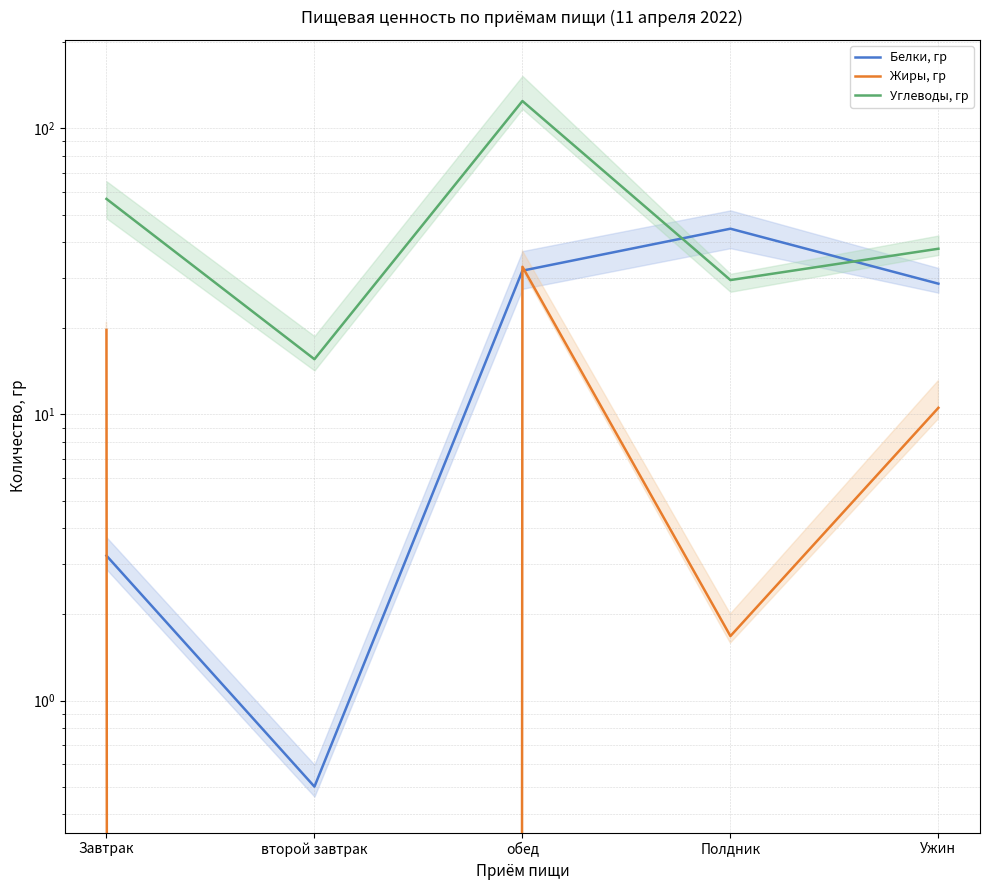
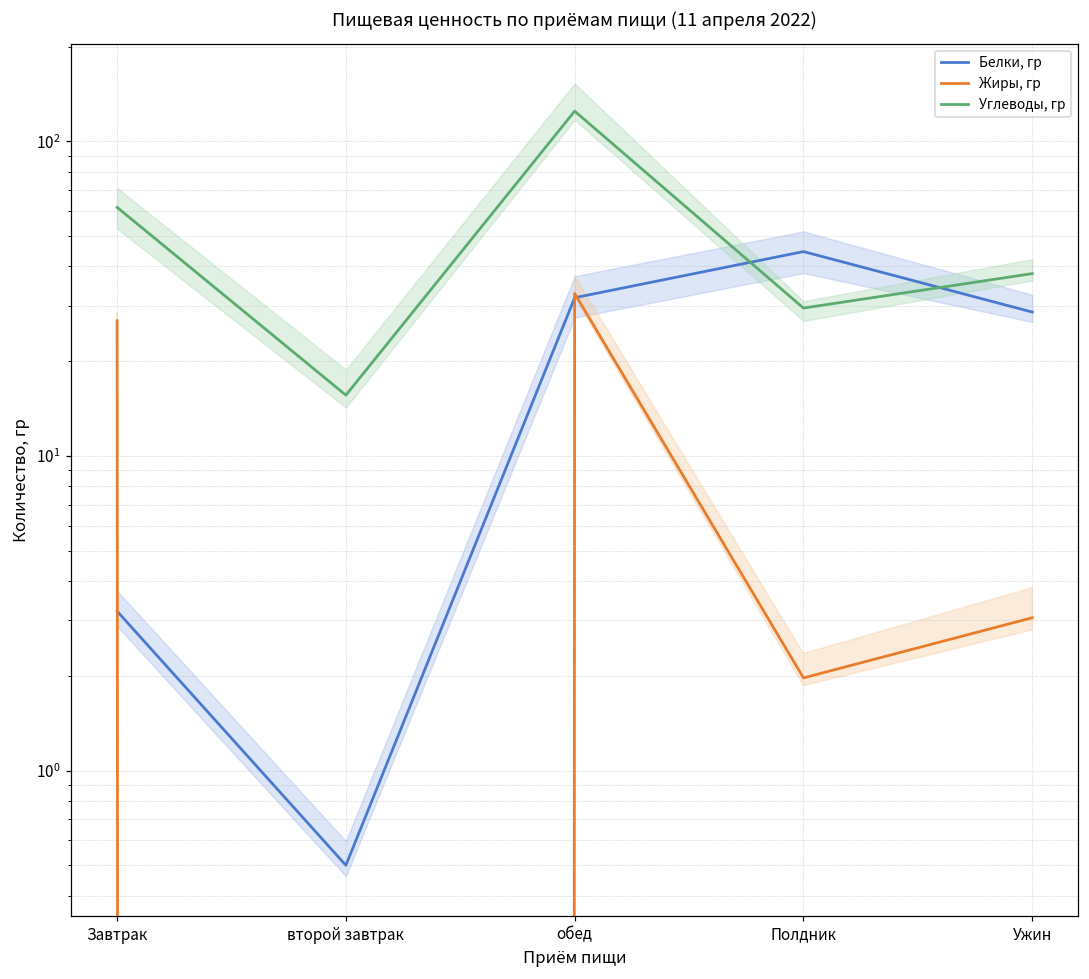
  {
    "Белки, гр": {
      "Завтрак": 3.2,
      "второй завтрак": 0.5,
      "обед": 32,
      "Полдник": 45,
      "Ужин": 29
    },
    "Жиры, гр": {
-     "Завтрак": 20,
+     "Завтрак": 27,
      "обед": 33,
-     "Полдник": 1.7,
-     "Ужин": 10.6
+     "Полдник": 2.0,
+     "Ужин": 3.1
    },
    "Углеводы, гр": {
-     "Завтрак": 57,
+     "Завтрак": 62,
      "второй завтрак": 16,
      "обед": 120,
      "Полдник": 30,
      "Ужин": 38
    }
  }
